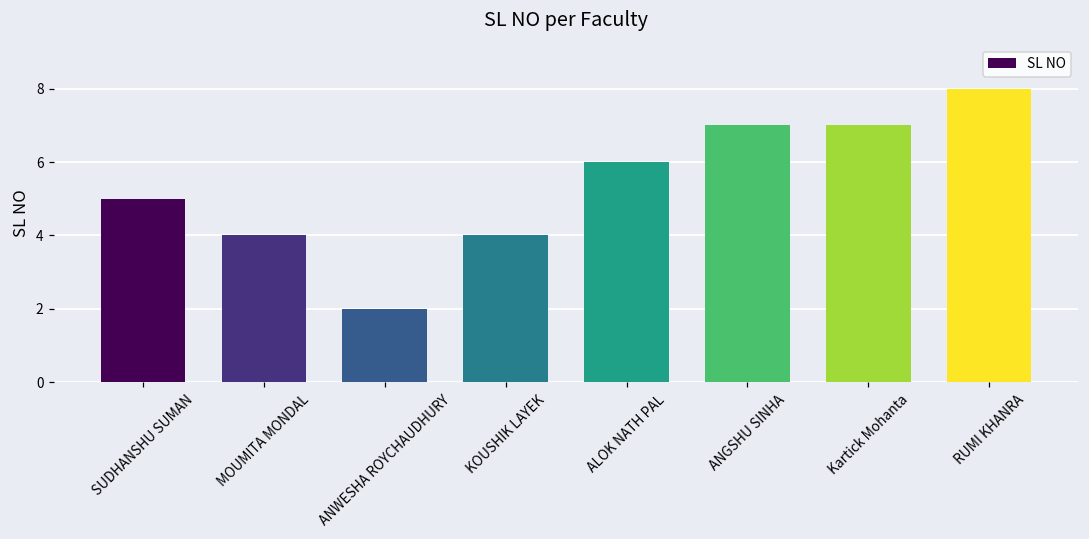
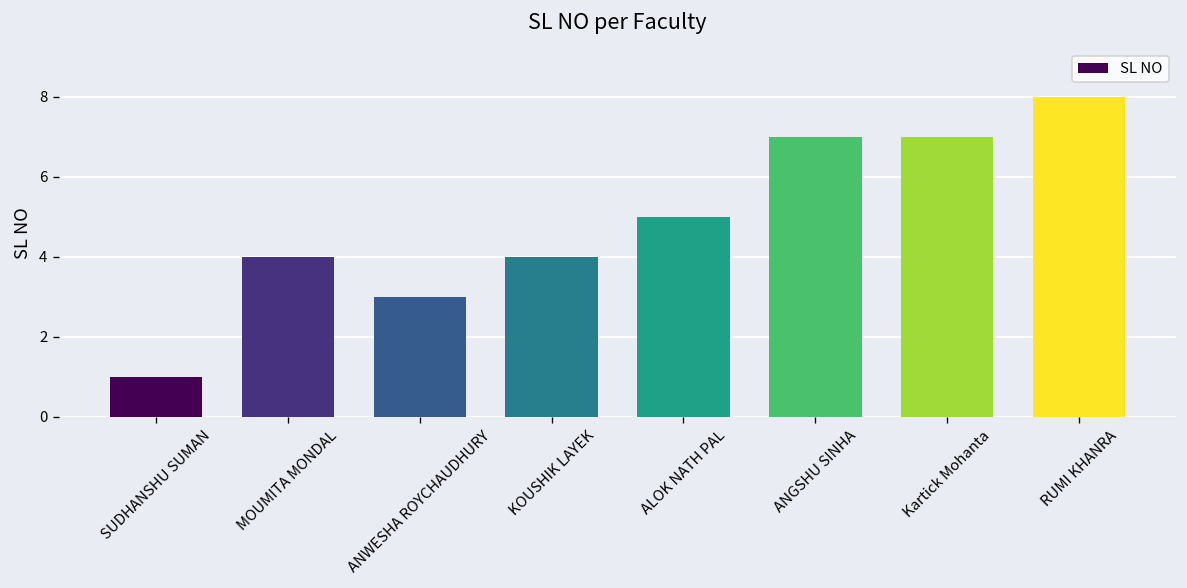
  {
-   "SUDHANSHU SUMAN": 5,
+   "SUDHANSHU SUMAN": 1,
    "MOUMITA MONDAL": 4,
-   "ANWESHA ROYCHAUDHURY": 2,
+   "ANWESHA ROYCHAUDHURY": 3,
    "KOUSHIK LAYEK": 4,
-   "ALOK NATH PAL": 6,
+   "ALOK NATH PAL": 5,
    "ANGSHU SINHA": 7,
    "Kartick Mohanta": 7,
    "RUMI KHANRA": 8
  }
